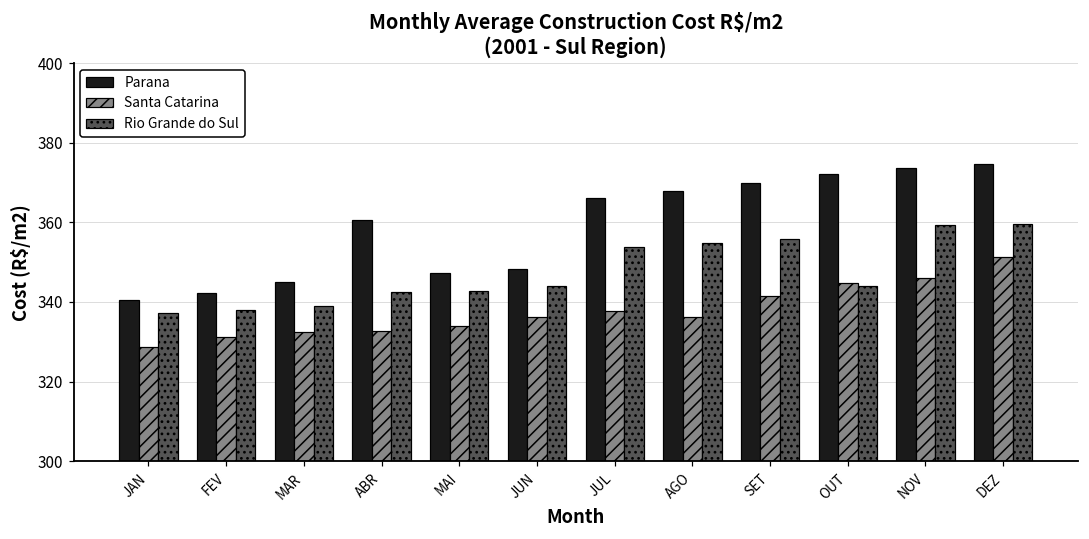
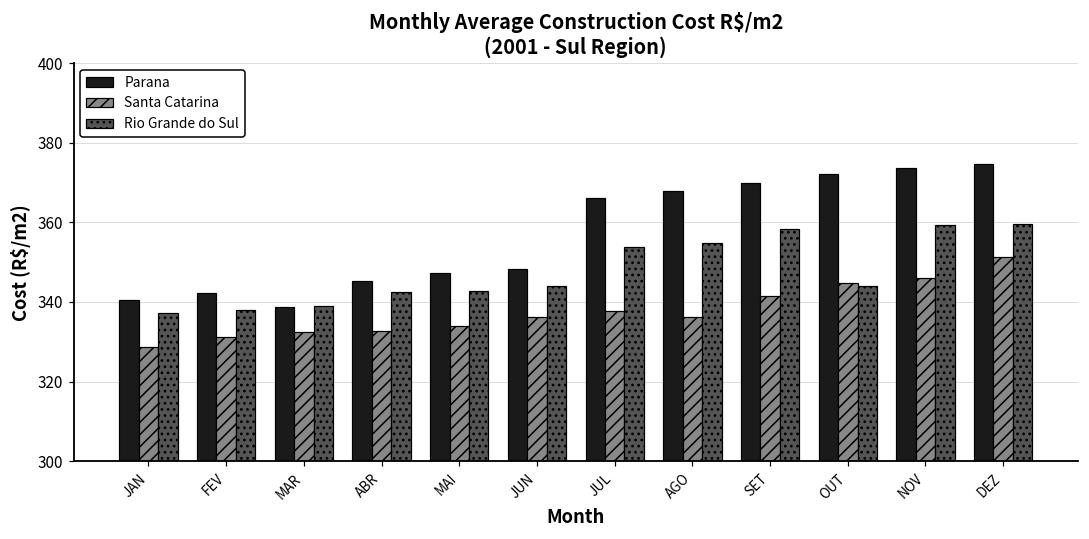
  {
    "Parana": {
      "JAN": 340,
      "FEV": 342,
-     "MAR": 345,
-     "ABR": 361,
+     "MAR": 339,
+     "ABR": 345,
      "MAI": 347,
      "JUN": 348,
      "JUL": 366,
      "AGO": 368,
      "SET": 370,
      "OUT": 372,
      "NOV": 374,
      "DEZ": 375
    },
    "Santa Catarina": {
      "JAN": 329,
      "FEV": 331,
      "MAR": 332,
      "ABR": 333,
      "MAI": 334,
      "JUN": 336,
      "JUL": 338,
      "AGO": 336,
      "SET": 342,
      "OUT": 345,
      "NOV": 346,
      "DEZ": 351
    },
    "Rio Grande do Sul": {
      "JAN": 337,
      "FEV": 338,
      "MAR": 339,
      "ABR": 343,
      "MAI": 343,
      "JUN": 344,
      "JUL": 354,
      "AGO": 355,
-     "SET": 356,
+     "SET": 358,
      "OUT": 344,
      "NOV": 359,
      "DEZ": 360
    }
  }
